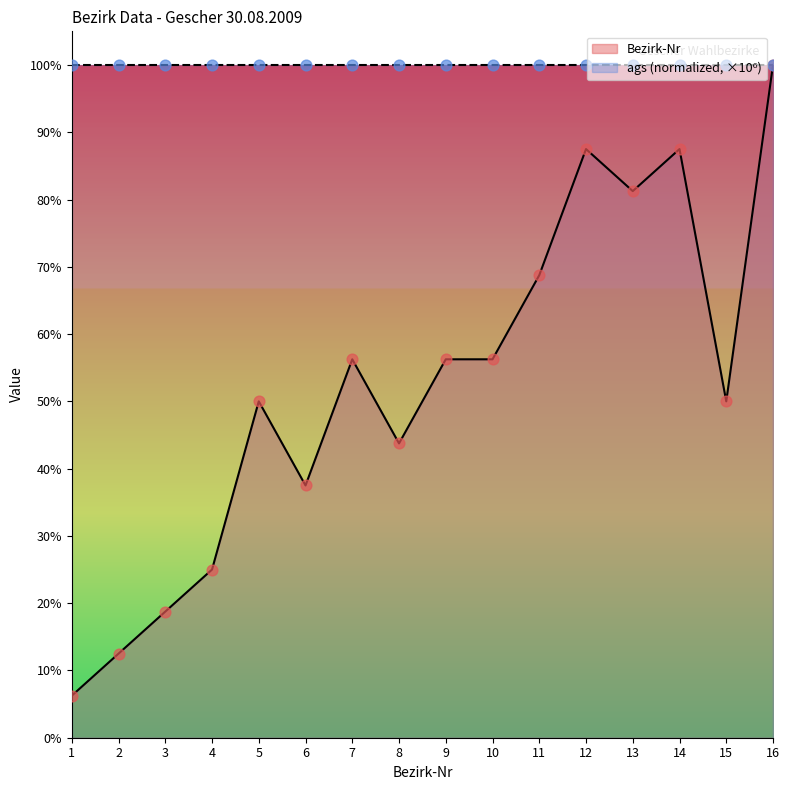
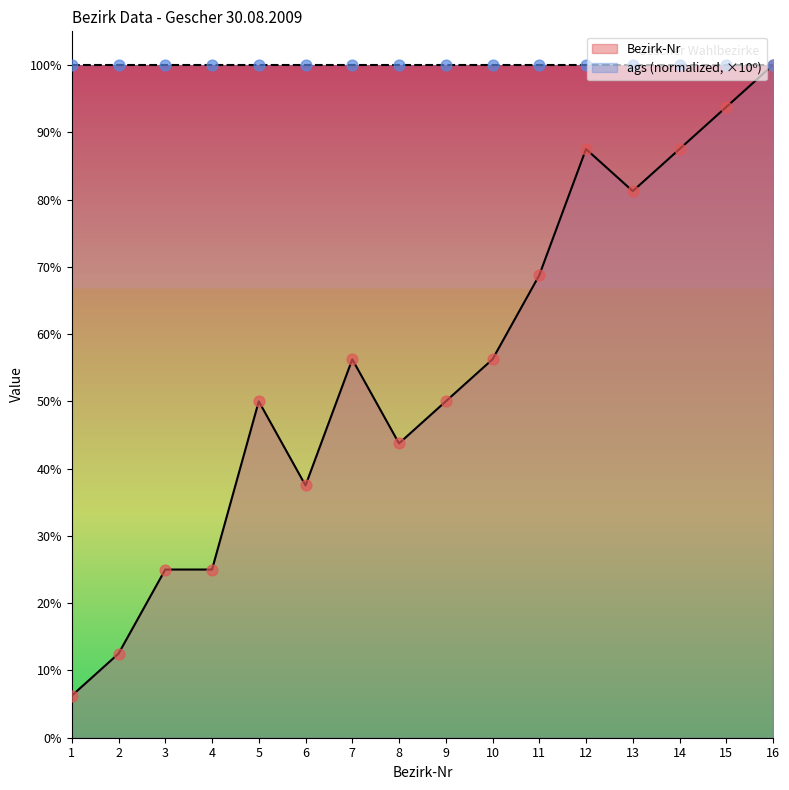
  {
    "Bezirk-Nr": {
      "1": "6%",
      "2": "13%",
-     "3": "19%",
+     "3": "25%",
      "4": "25%",
      "5": "50%",
      "6": "38%",
      "7": "56%",
      "8": "44%",
-     "9": "56%",
+     "9": "50%",
      "10": "56%",
      "11": "69%",
      "12": "88%",
      "13": "81%",
      "14": "88%",
-     "15": "50%"
+     "15": "94%"
    },
    "ags (normalized, ×10⁶)": {
      "1": "100%",
      "2": "100%",
      "3": "100%",
      "4": "100%",
      "5": "100%",
      "6": "100%",
      "7": "100%",
      "8": "100%",
      "9": "100%",
      "10": "100%",
      "11": "100%",
      "12": "100%"
    }
  }
